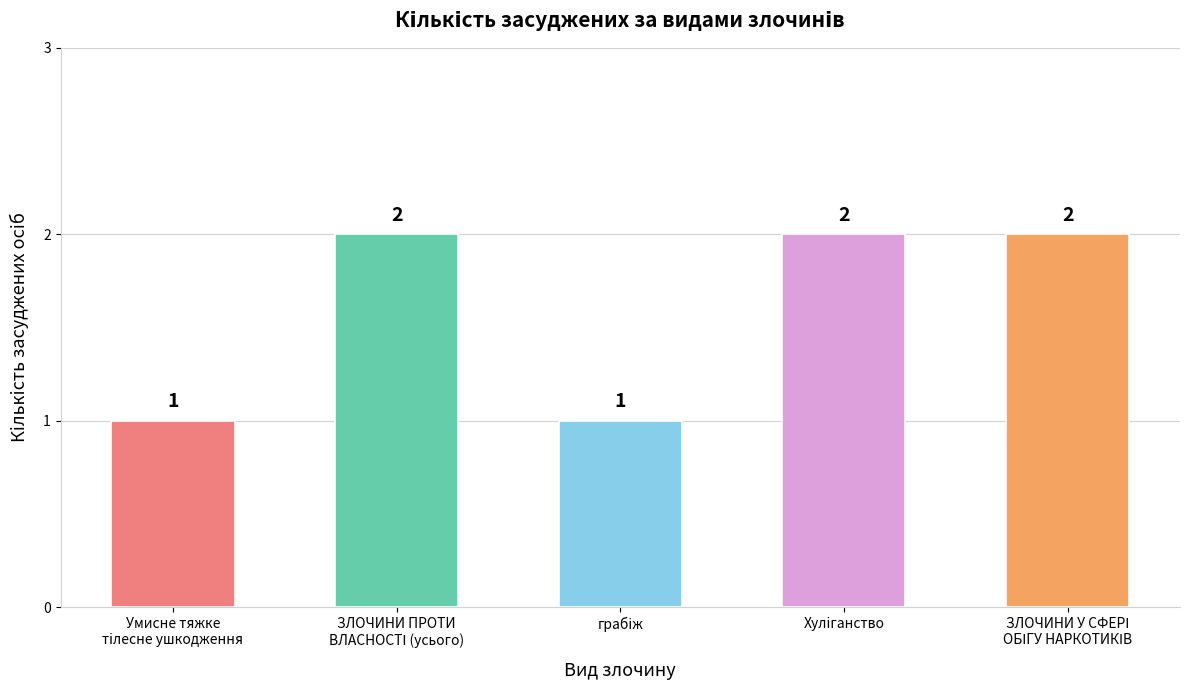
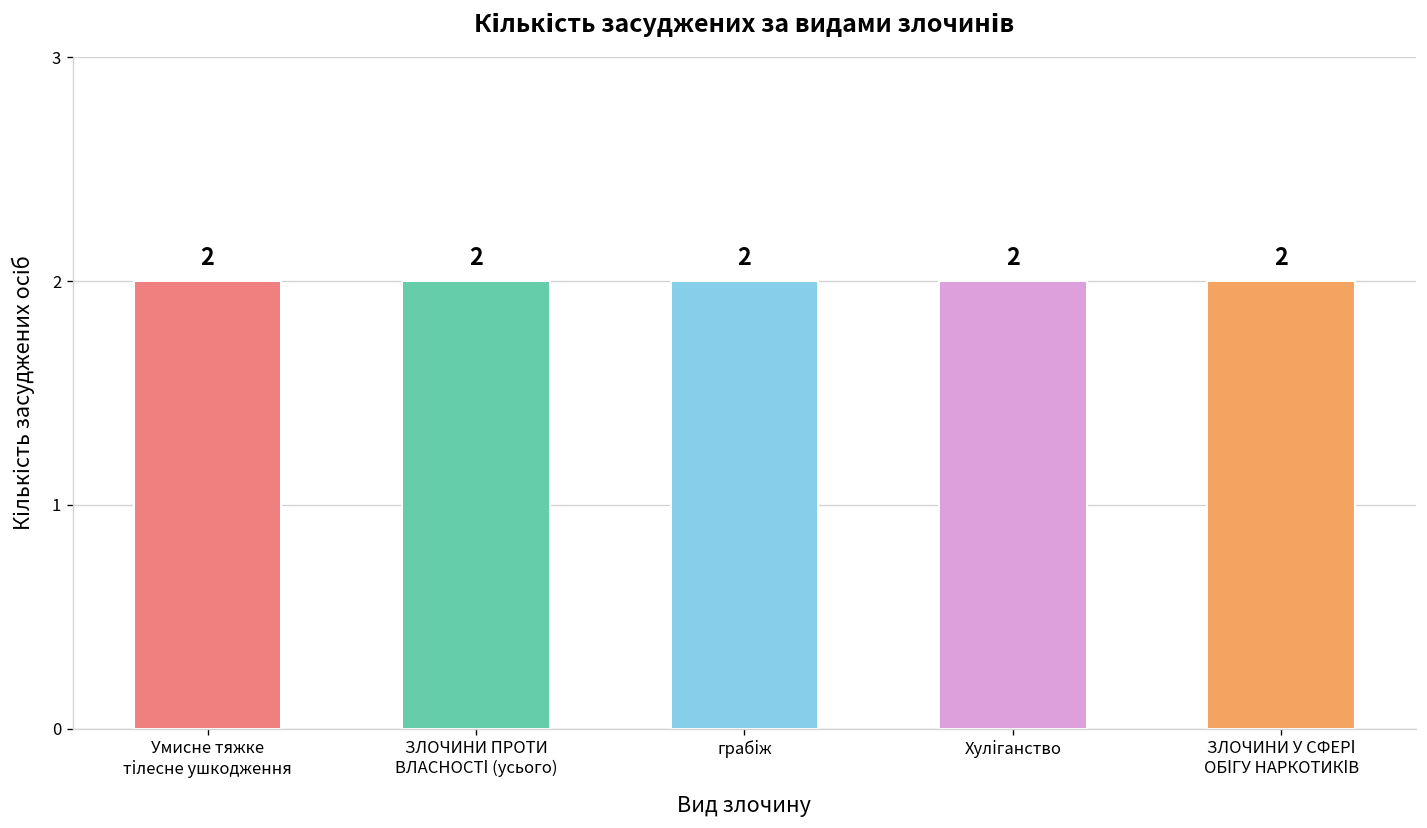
  {
-   "Умисне тяжке тілесне ушкодження": 1,
+   "Умисне тяжке тілесне ушкодження": 2,
    "ЗЛОЧИНИ ПРОТИ ВЛАСНОСТІ (усього)": 2,
-   "грабіж": 1,
+   "грабіж": 2,
    "Хуліганство": 2,
    "ЗЛОЧИНИ У СФЕРІ ОБІГУ НАРКОТИКІВ": 2
  }
